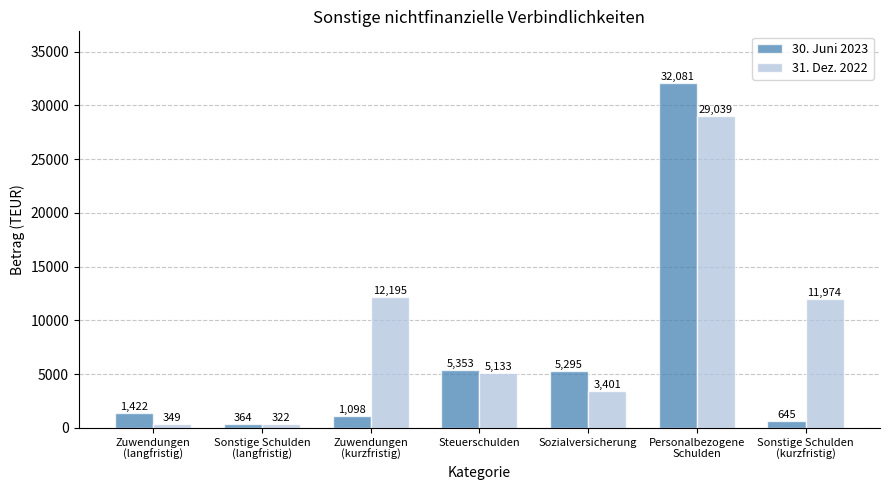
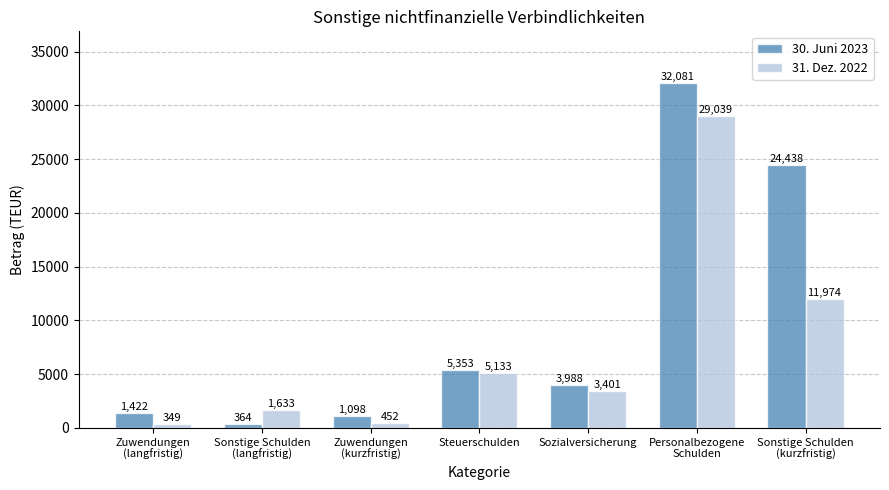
  {
    "30. Juni 2023": {
      "Zuwendungen (langfristig)": "1,422",
      "Sonstige Schulden (langfristig)": "364",
      "Zuwendungen (kurzfristig)": "1,098",
      "Steuerschulden": "5,353",
-     "Sozialversicherung": "5,295",
+     "Sozialversicherung": "3,988",
      "Personalbezogene Schulden": "32,081",
-     "Sonstige Schulden (kurzfristig)": "645"
+     "Sonstige Schulden (kurzfristig)": "24,438"
    },
    "31. Dez. 2022": {
      "Zuwendungen (langfristig)": "349",
-     "Sonstige Schulden (langfristig)": "322",
-     "Zuwendungen (kurzfristig)": "12,195",
+     "Sonstige Schulden (langfristig)": "1,633",
+     "Zuwendungen (kurzfristig)": "452",
      "Steuerschulden": "5,133",
      "Sozialversicherung": "3,401",
      "Personalbezogene Schulden": "29,039",
      "Sonstige Schulden (kurzfristig)": "11,974"
    }
  }
